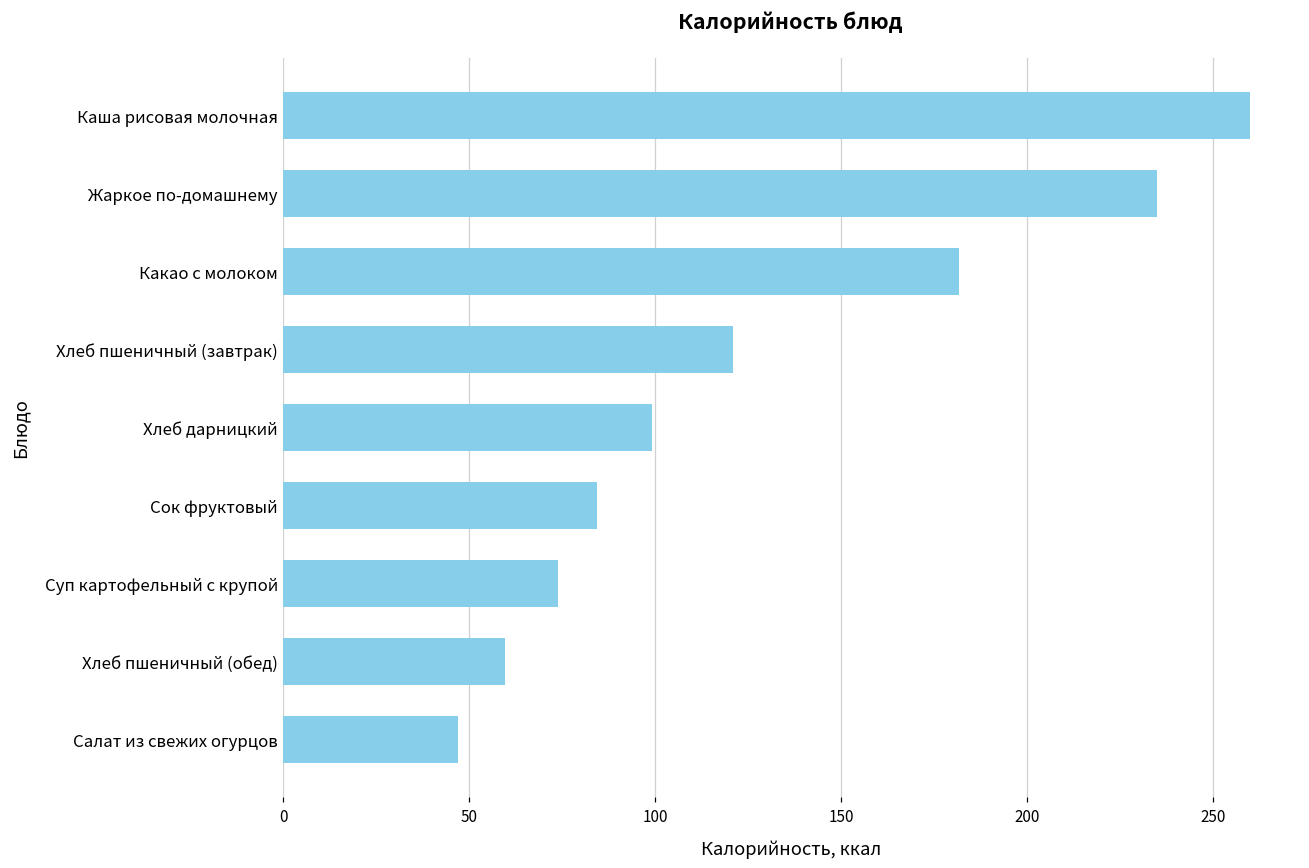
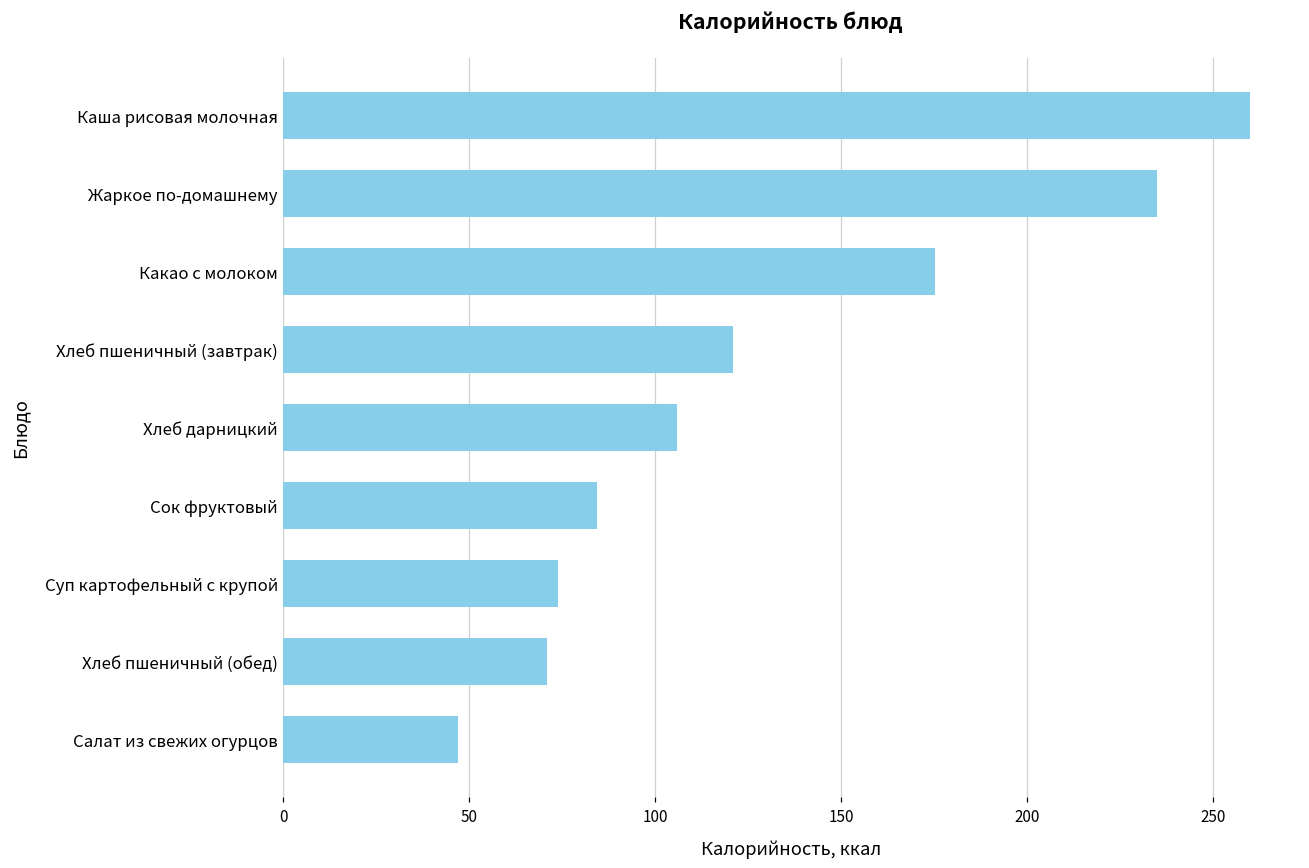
  {
    "Каша рисовая молочная": 260,
    "Жаркое по-домашнему": 235,
-   "Какао с молоком": 182,
+   "Какао с молоком": 175,
    "Хлеб пшеничный (завтрак)": 121,
-   "Хлеб дарницкий": 99,
+   "Хлеб дарницкий": 106,
    "Сок фруктовый": 84,
    "Суп картофельный с крупой": 74,
-   "Хлеб пшеничный (обед)": 60,
+   "Хлеб пшеничный (обед)": 71,
    "Салат из свежих огурцов": 47
  }
